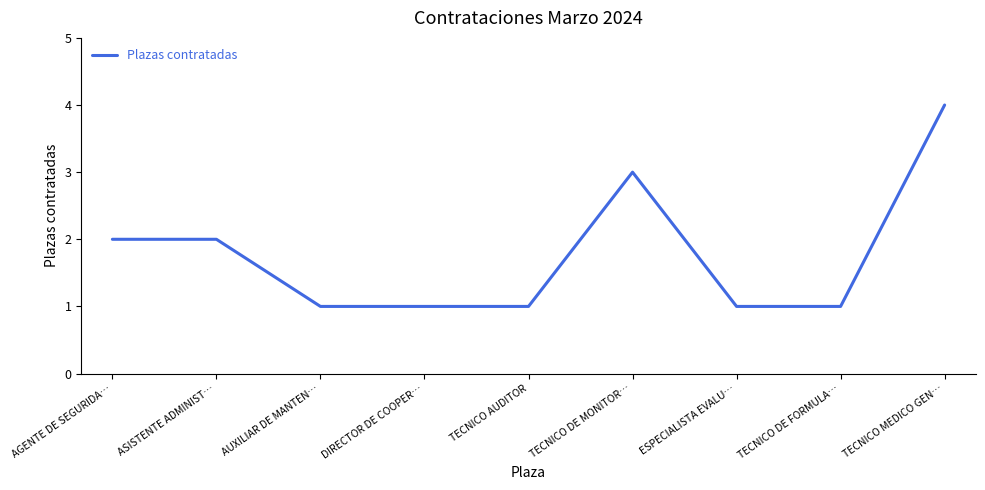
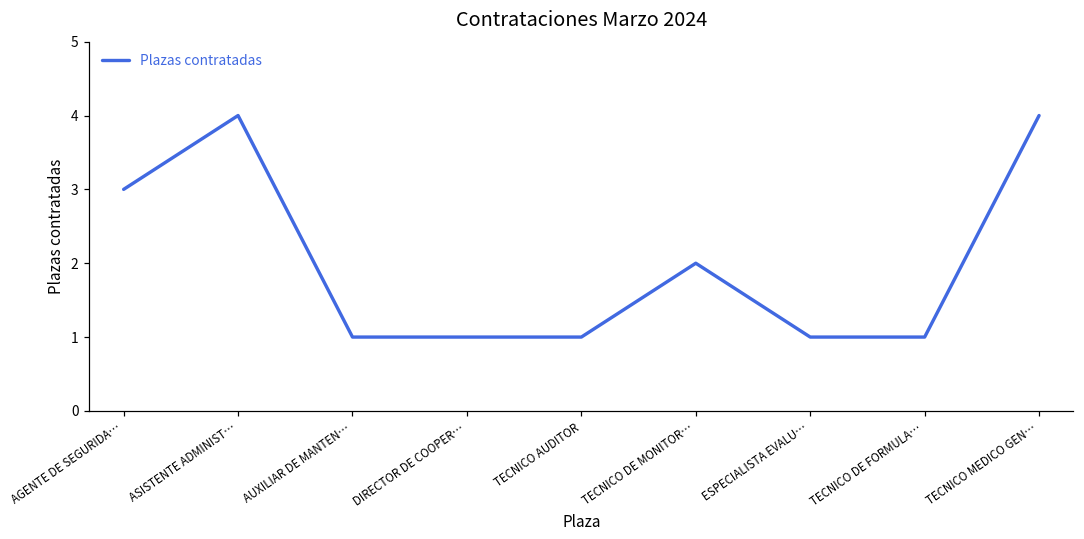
  {
-   "AGENTE DE SEGURIDA…": 2,
-   "ASISTENTE ADMINIST…": 2,
+   "AGENTE DE SEGURIDA…": 3,
+   "ASISTENTE ADMINIST…": 4,
    "AUXILIAR DE MANTEN…": 1,
    "DIRECTOR DE COOPER…": 1,
    "TECNICO AUDITOR": 1,
-   "TECNICO DE MONITOR…": 3,
+   "TECNICO DE MONITOR…": 2,
    "ESPECIALISTA EVALU…": 1,
    "TECNICO DE FORMULA…": 1,
    "TECNICO MEDICO GEN…": 4
  }
